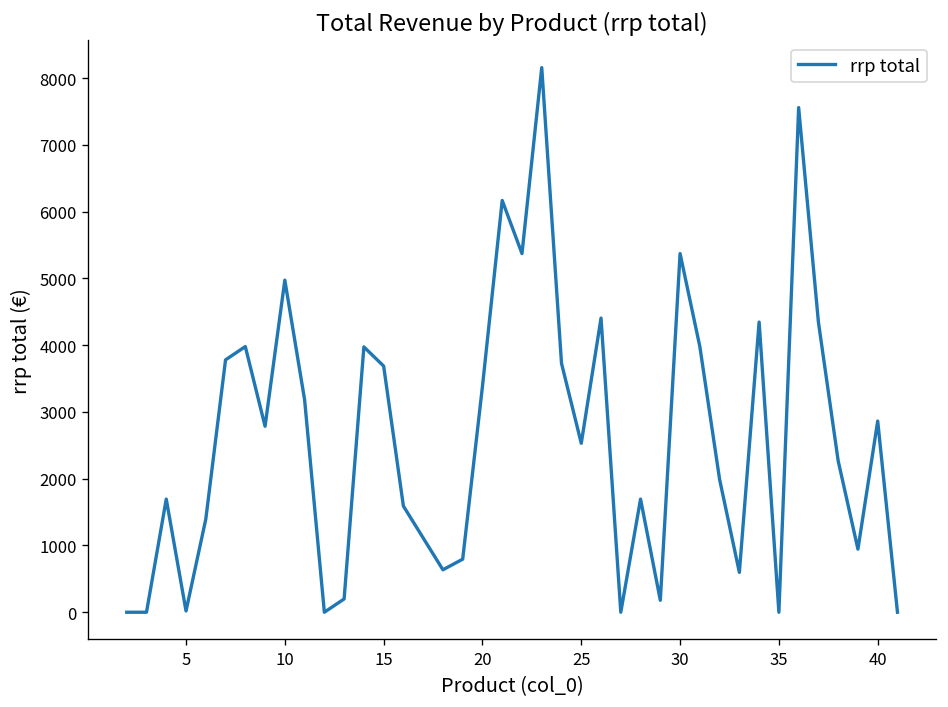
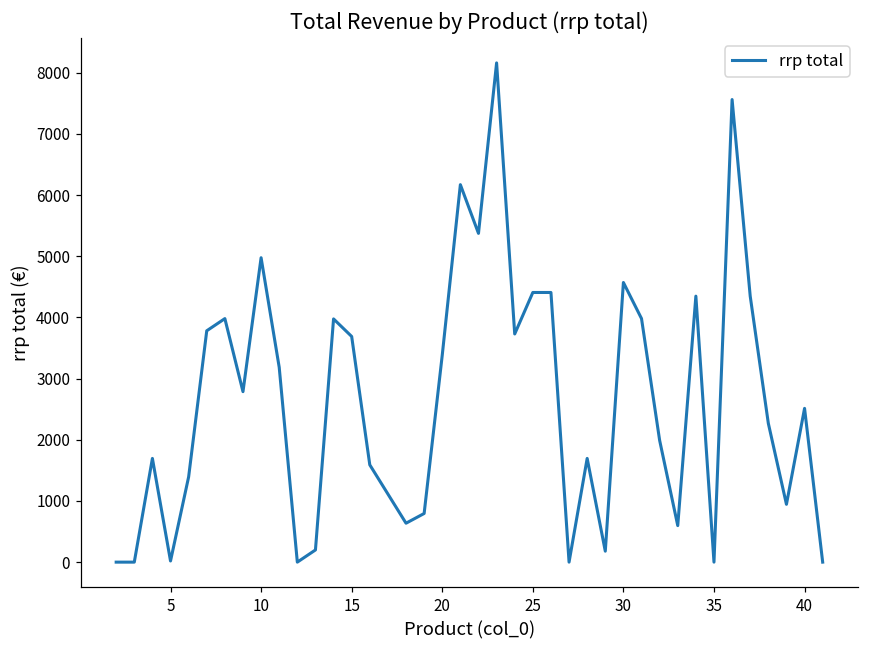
  {
    "5": 0,
    "10": 5000,
    "15": 3700,
    "20": 3400,
-   "25": 2500,
-   "30": 5400,
+   "25": 4400,
+   "30": 4600,
    "35": 0,
-   "40": 2900
+   "40": 2500
  }
